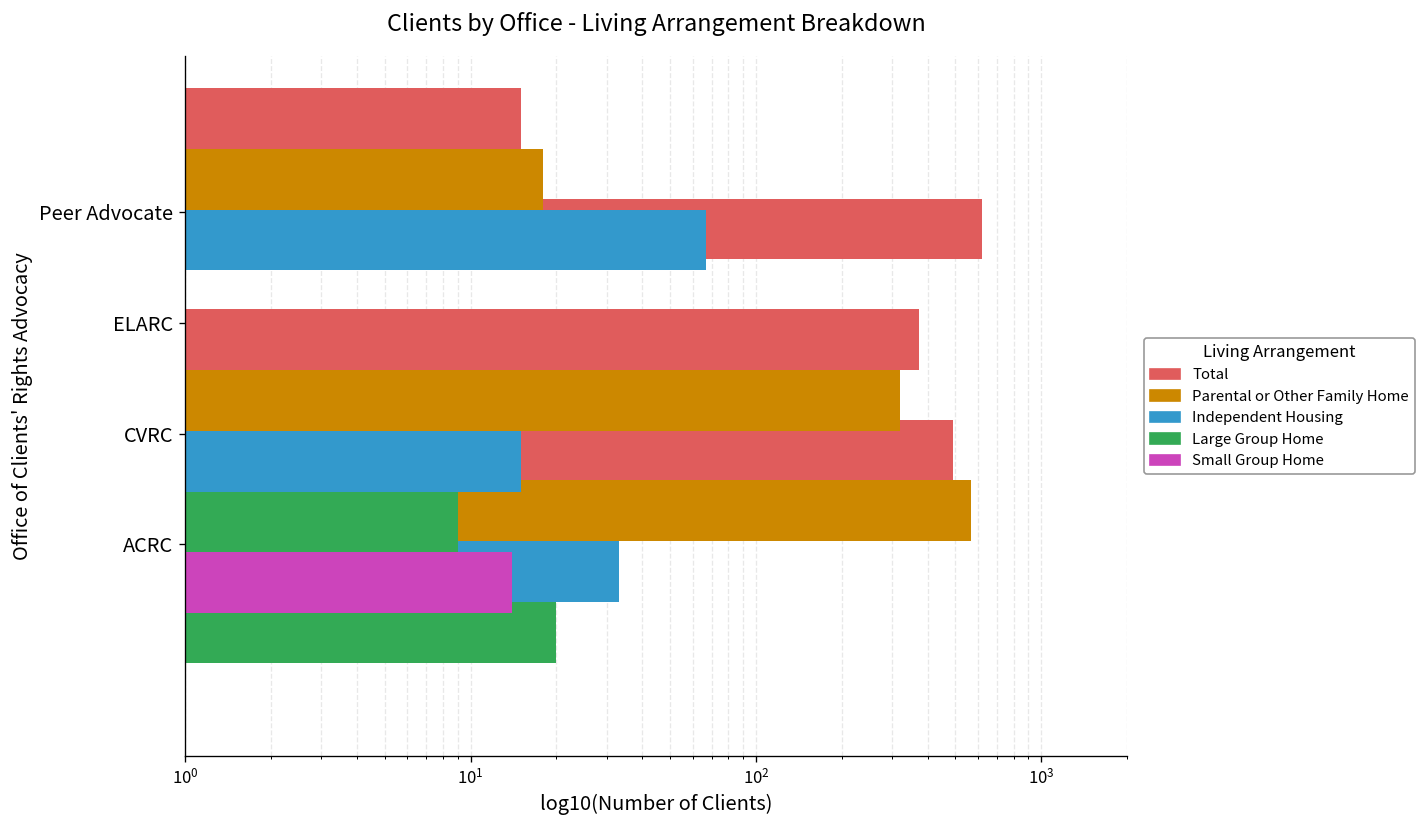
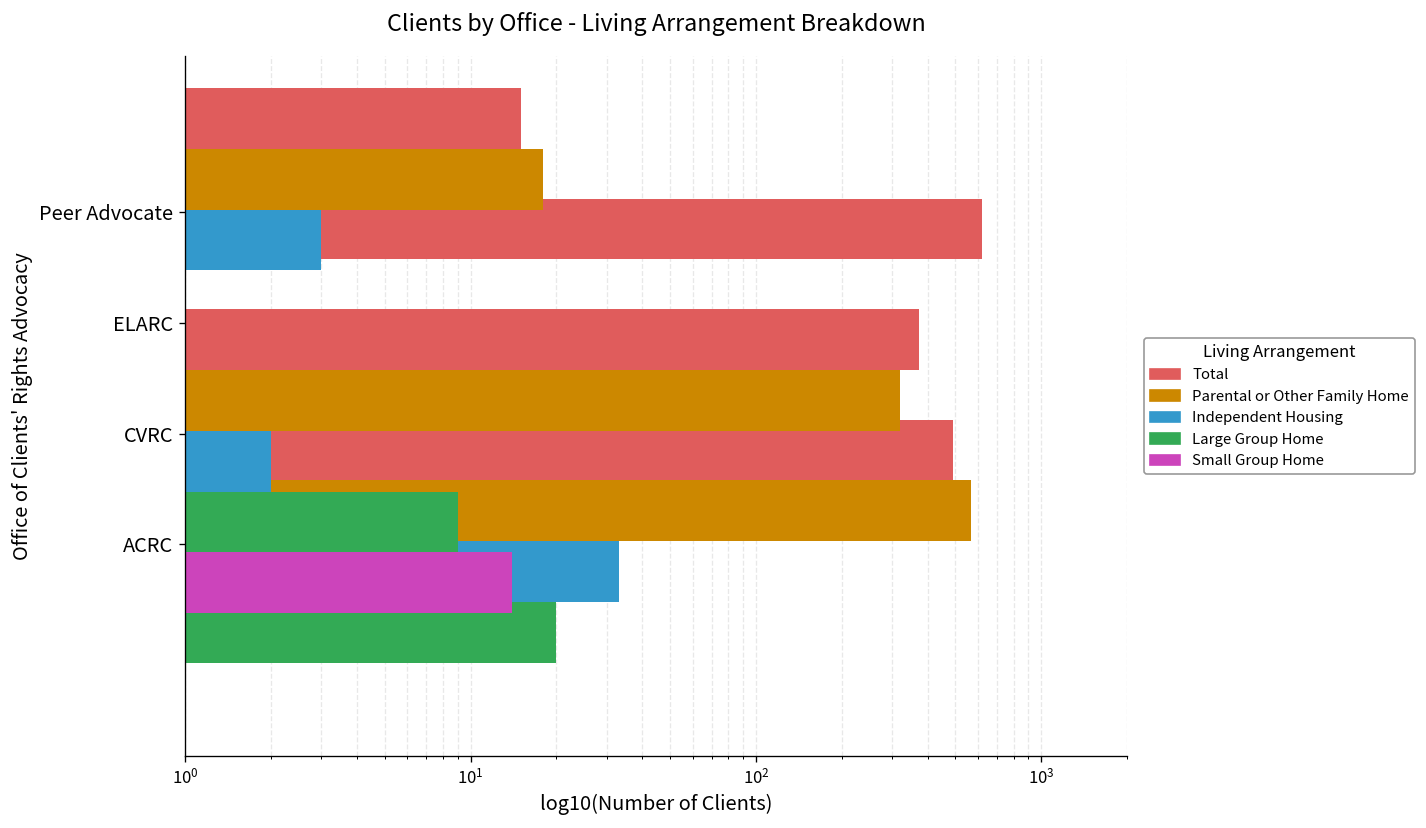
  {
    "Parental or Other Family Home": {
      "Peer Advocate": 18,
      "CVRC": 320,
      "ACRC": 570
    },
    "Independent Housing": {
-     "Peer Advocate": 67,
-     "CVRC": 15,
+     "Peer Advocate": 3,
+     "CVRC": 2,
      "ACRC": 33
    }
  }
